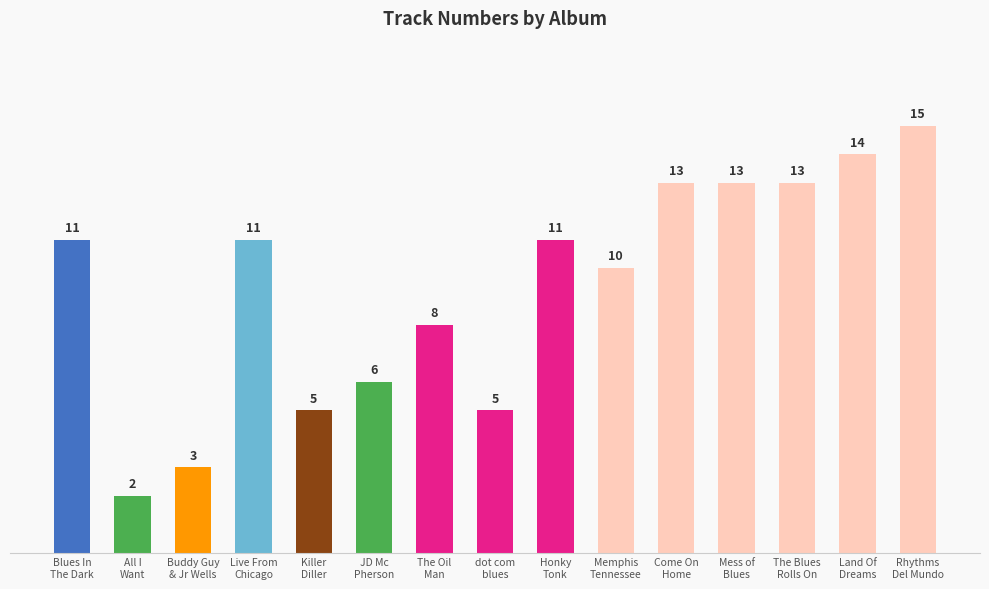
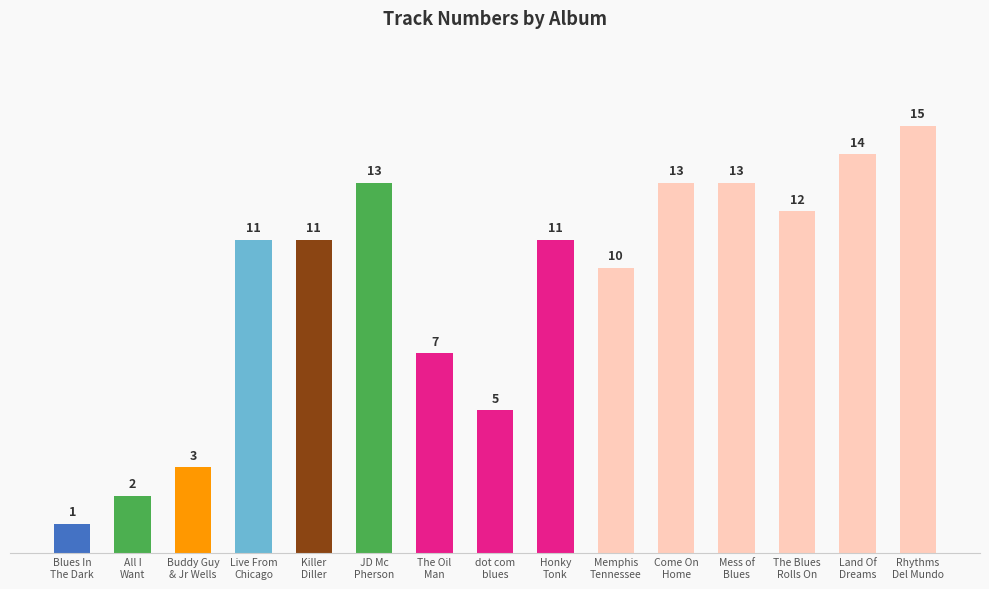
  {
-   "Blues In The Dark": 11,
+   "Blues In The Dark": 1,
    "All I Want": 2,
    "Buddy Guy & Jr Wells": 3,
    "Live From Chicago": 11,
-   "Killer Diller": 5,
-   "JD Mc Pherson": 6,
-   "The Oil Man": 8,
+   "Killer Diller": 11,
+   "JD Mc Pherson": 13,
+   "The Oil Man": 7,
    "dot com blues": 5,
    "Honky Tonk": 11,
    "Memphis Tennessee": 10,
    "Come On Home": 13,
    "Mess of Blues": 13,
-   "The Blues Rolls On": 13,
+   "The Blues Rolls On": 12,
    "Land Of Dreams": 14,
    "Rhythms Del Mundo": 15
  }
